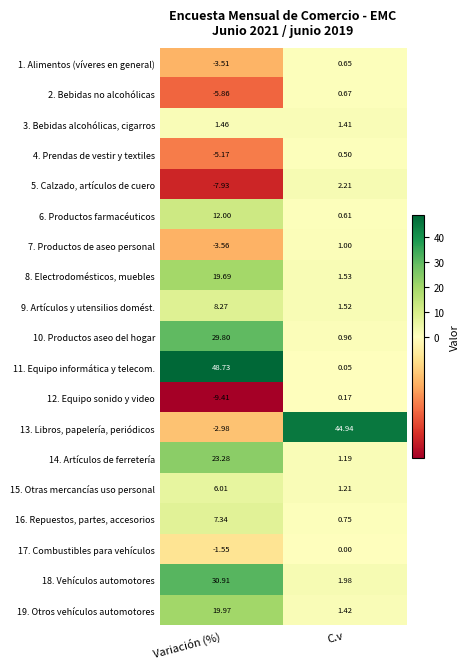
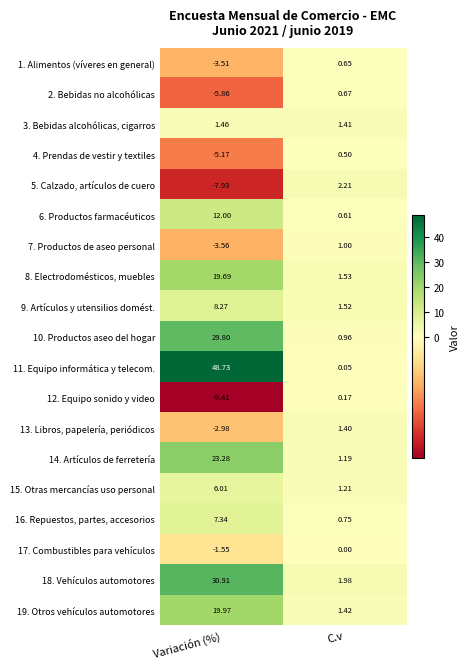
  {
    "1. Alimentos (víveres en general)": {
      "Variación (%)": -3.51,
      "C.v": 0.65
    },
    "2. Bebidas no alcohólicas": {
      "Variación (%)": -5.86,
      "C.v": 0.67
    },
    "3. Bebidas alcohólicas, cigarros": {
      "Variación (%)": 1.46,
      "C.v": 1.41
    },
    "4. Prendas de vestir y textiles": {
      "Variación (%)": -5.17,
      "C.v": 0.50
    },
    "5. Calzado, artículos de cuero": {
      "Variación (%)": -7.93,
      "C.v": 2.21
    },
    "6. Productos farmacéuticos": {
      "Variación (%)": 12.00,
      "C.v": 0.61
    },
    "7. Productos de aseo personal": {
      "Variación (%)": -3.56,
      "C.v": 1.00
    },
    "8. Electrodomésticos, muebles": {
      "Variación (%)": 19.69,
      "C.v": 1.53
    },
    "9. Artículos y utensilios domést.": {
      "Variación (%)": 8.27,
      "C.v": 1.52
    },
    "10. Productos aseo del hogar": {
      "Variación (%)": 29.80,
      "C.v": 0.96
    },
    "11. Equipo informática y telecom.": {
      "Variación (%)": 48.73,
      "C.v": 0.05
    },
    "12. Equipo sonido y video": {
      "Variación (%)": -9.41,
      "C.v": 0.17
    },
    "13. Libros, papelería, periódicos": {
      "Variación (%)": -2.98,
-     "C.v": 44.94
+     "C.v": 1.40
    },
    "14. Artículos de ferretería": {
      "Variación (%)": 23.28,
      "C.v": 1.19
    },
    "15. Otras mercancías uso personal": {
      "Variación (%)": 6.01,
      "C.v": 1.21
    },
    "16. Repuestos, partes, accesorios": {
      "Variación (%)": 7.34,
      "C.v": 0.75
    },
    "17. Combustibles para vehículos": {
      "Variación (%)": -1.55,
      "C.v": 0.00
    },
    "18. Vehículos automotores": {
      "Variación (%)": 30.91,
      "C.v": 1.98
    },
    "19. Otros vehículos automotores": {
      "Variación (%)": 19.97,
      "C.v": 1.42
    }
  }
